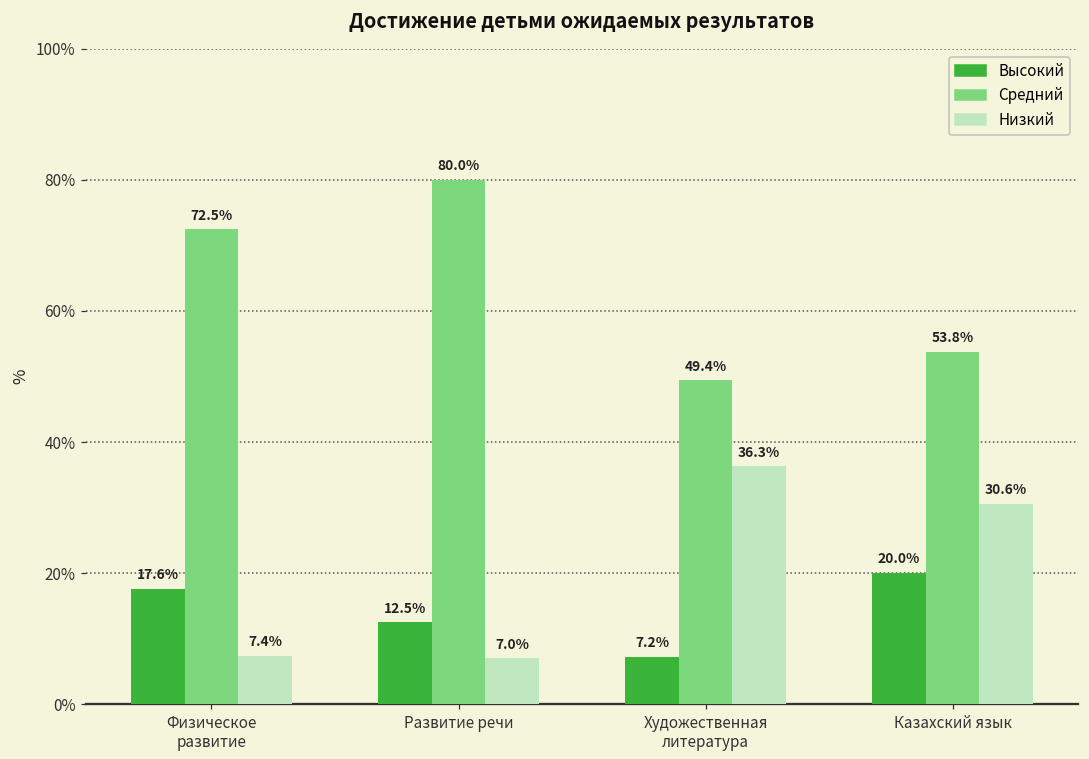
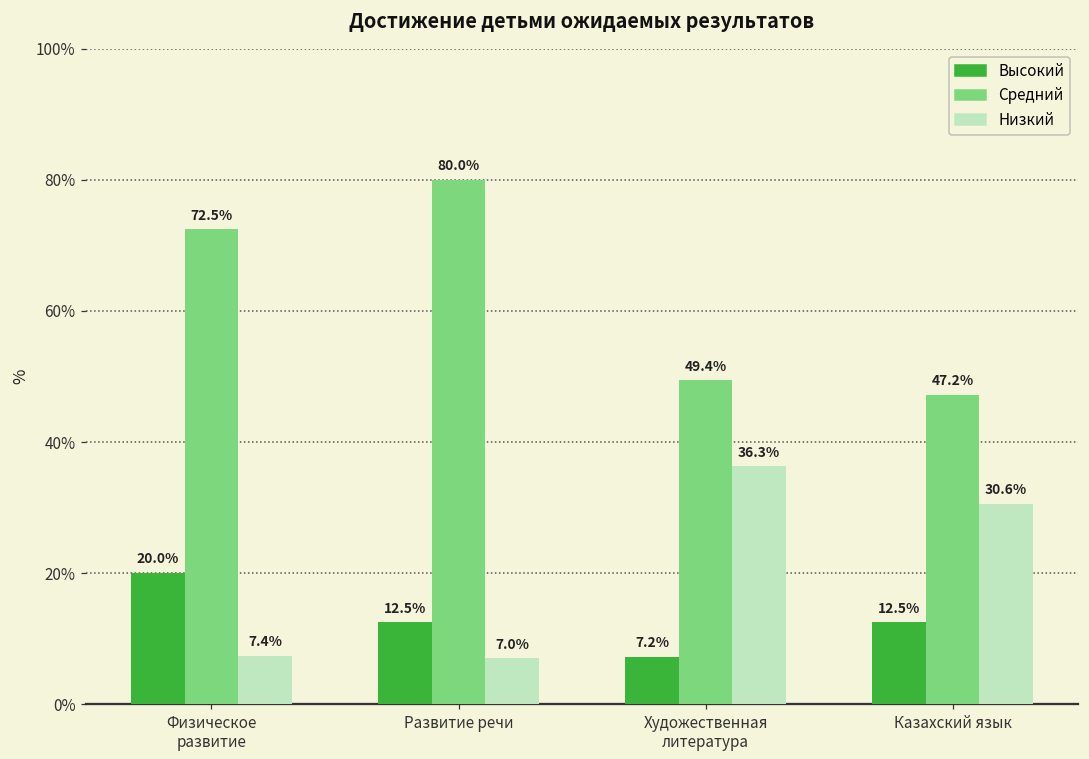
  {
    "Высокий": {
-     "Физическое развитие": "17.6%",
+     "Физическое развитие": "20.0%",
      "Развитие речи": "12.5%",
      "Художественная литература": "7.2%",
-     "Казахский язык": "20.0%"
+     "Казахский язык": "12.5%"
    },
    "Средний": {
      "Физическое развитие": "72.5%",
      "Развитие речи": "80.0%",
      "Художественная литература": "49.4%",
-     "Казахский язык": "53.8%"
+     "Казахский язык": "47.2%"
    },
    "Низкий": {
      "Физическое развитие": "7.4%",
      "Развитие речи": "7.0%",
      "Художественная литература": "36.3%",
      "Казахский язык": "30.6%"
    }
  }
